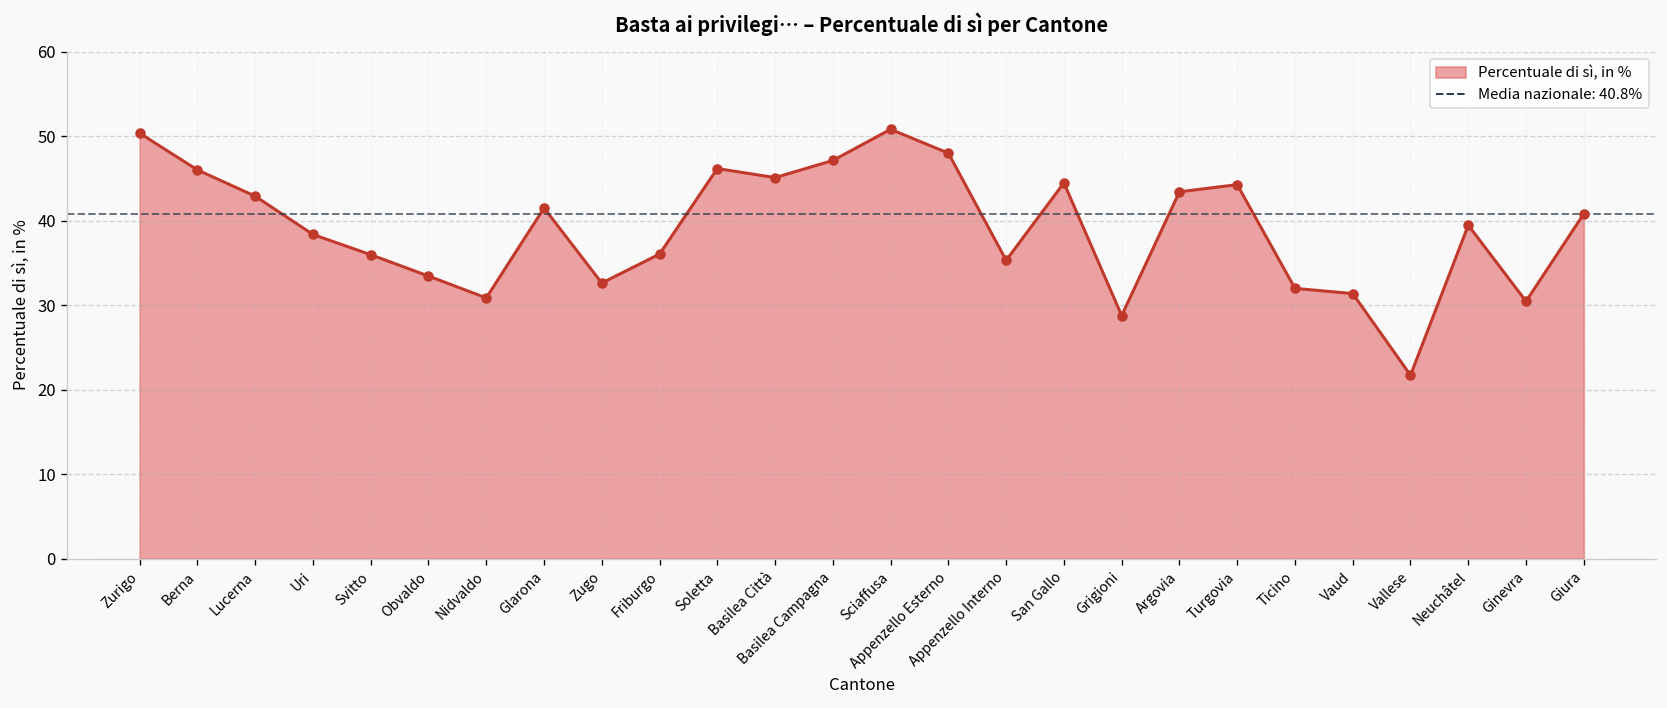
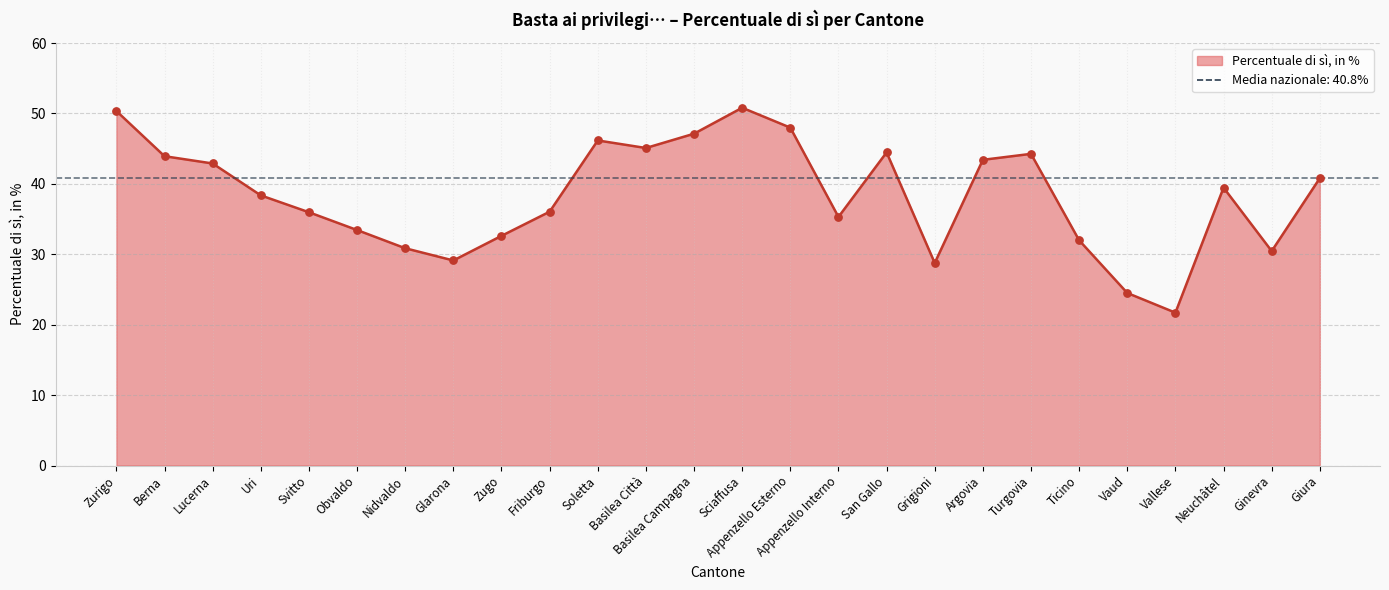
  {
    "Zurigo": 50,
-   "Berna": 46,
+   "Berna": 44,
    "Lucerna": 43,
    "Uri": 38,
    "Svitto": 36,
    "Obvaldo": 33,
    "Nidvaldo": 31,
-   "Glarona": 41,
+   "Glarona": 29,
    "Zugo": 33,
    "Friburgo": 36,
    "Soletta": 46,
    "Basilea Città": 45,
    "Basilea Campagna": 47,
    "Sciaffusa": 51,
    "Appenzello Esterno": 48,
    "Appenzello Interno": 35,
    "San Gallo": 44,
    "Grigioni": 29,
    "Argovia": 43,
    "Turgovia": 44,
    "Ticino": 32,
-   "Vaud": 31,
+   "Vaud": 25,
    "Vallese": 22,
    "Neuchâtel": 39,
    "Ginevra": 30,
    "Giura": 41
  }
